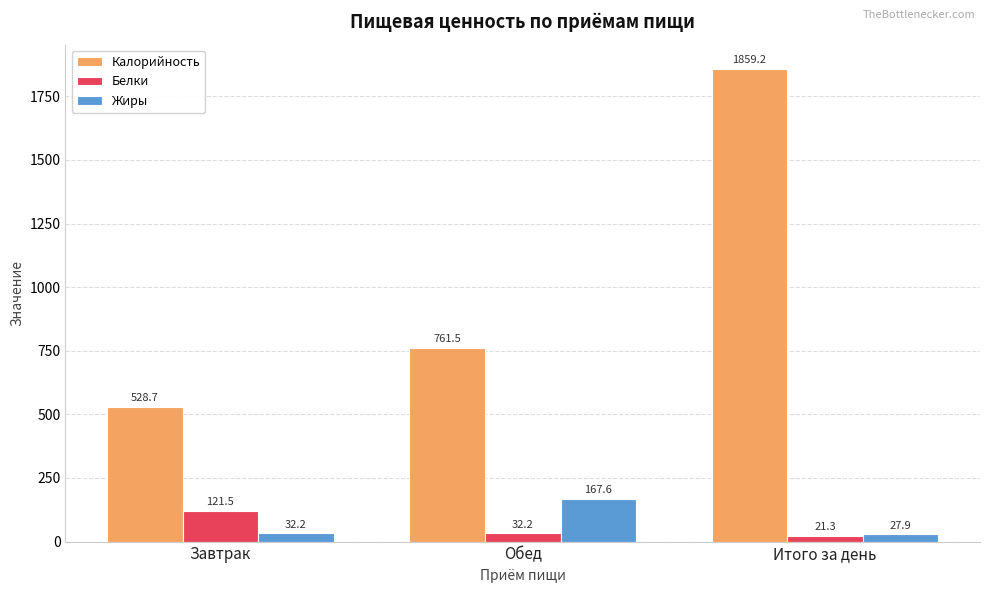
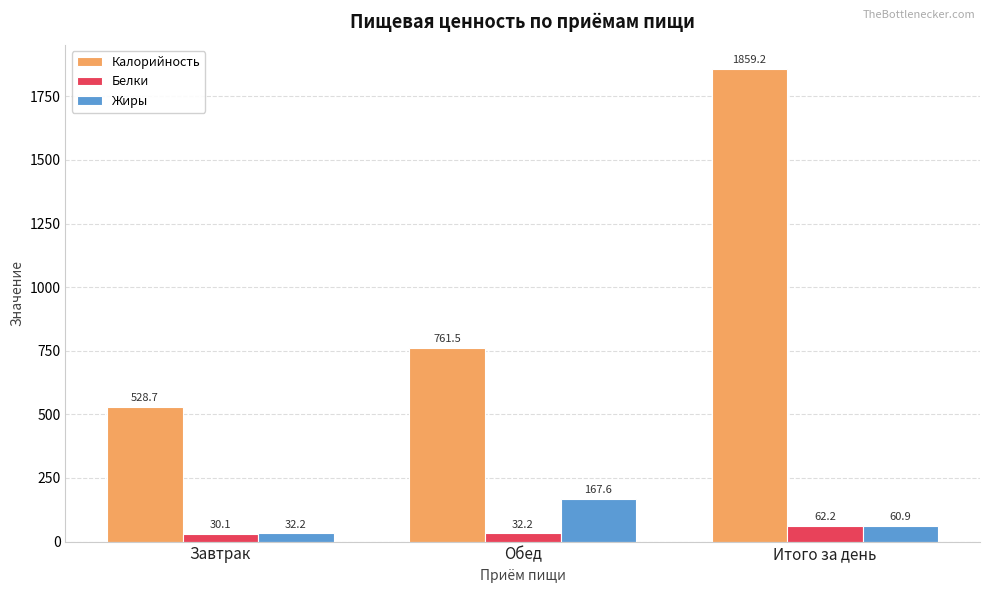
  {
    "Калорийность": {
      "Завтрак": 528.7,
      "Обед": 761.5,
      "Итого за день": 1859.2
    },
    "Белки": {
-     "Завтрак": 121.5,
+     "Завтрак": 30.1,
      "Обед": 32.2,
-     "Итого за день": 21.3
+     "Итого за день": 62.2
    },
    "Жиры": {
      "Завтрак": 32.2,
      "Обед": 167.6,
-     "Итого за день": 27.9
+     "Итого за день": 60.9
    }
  }
